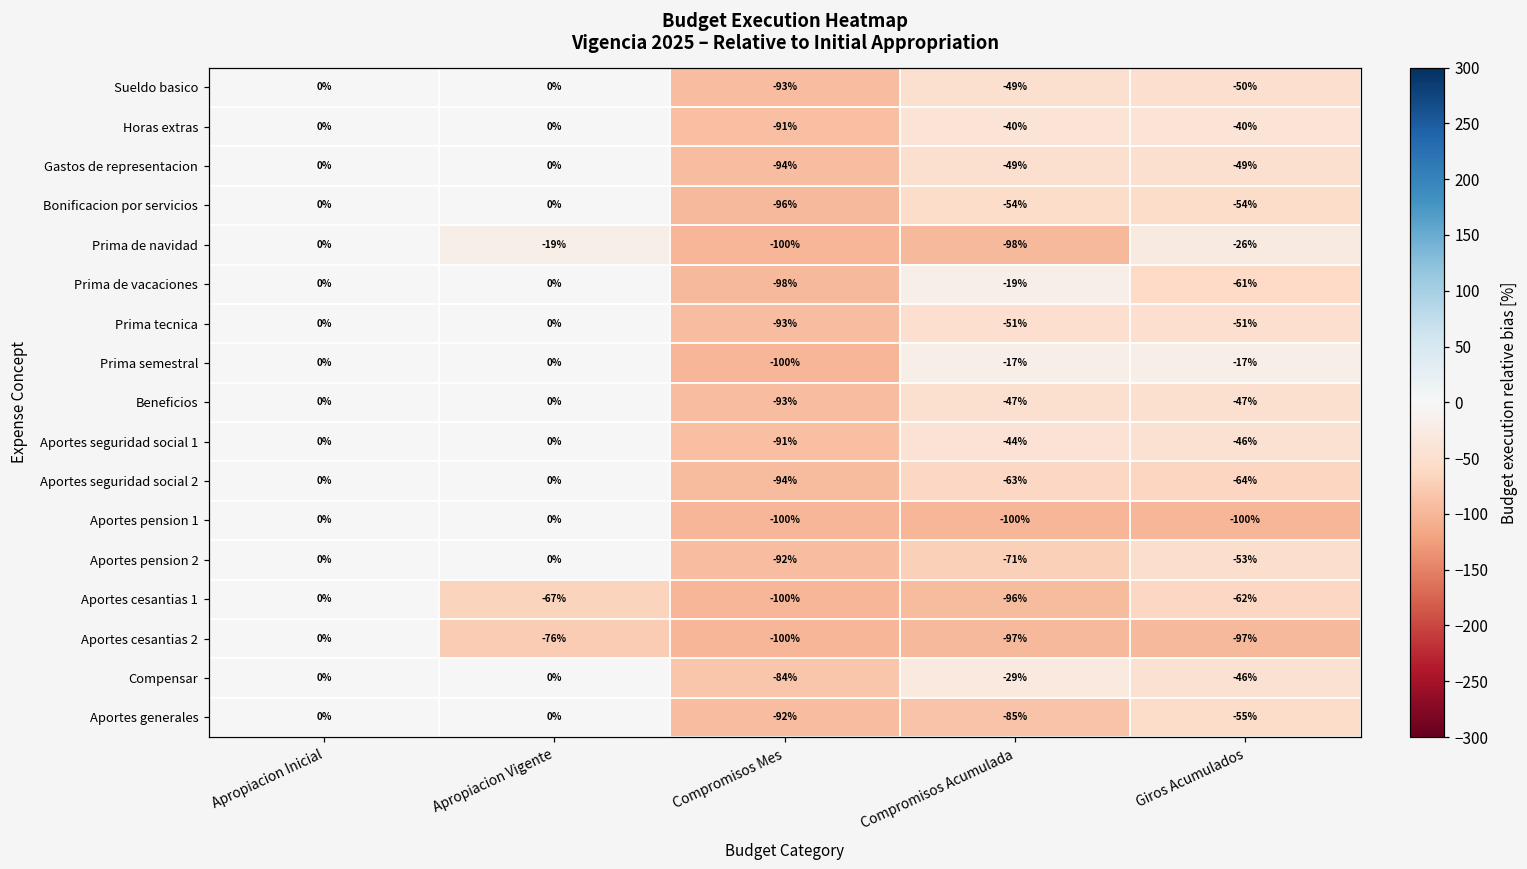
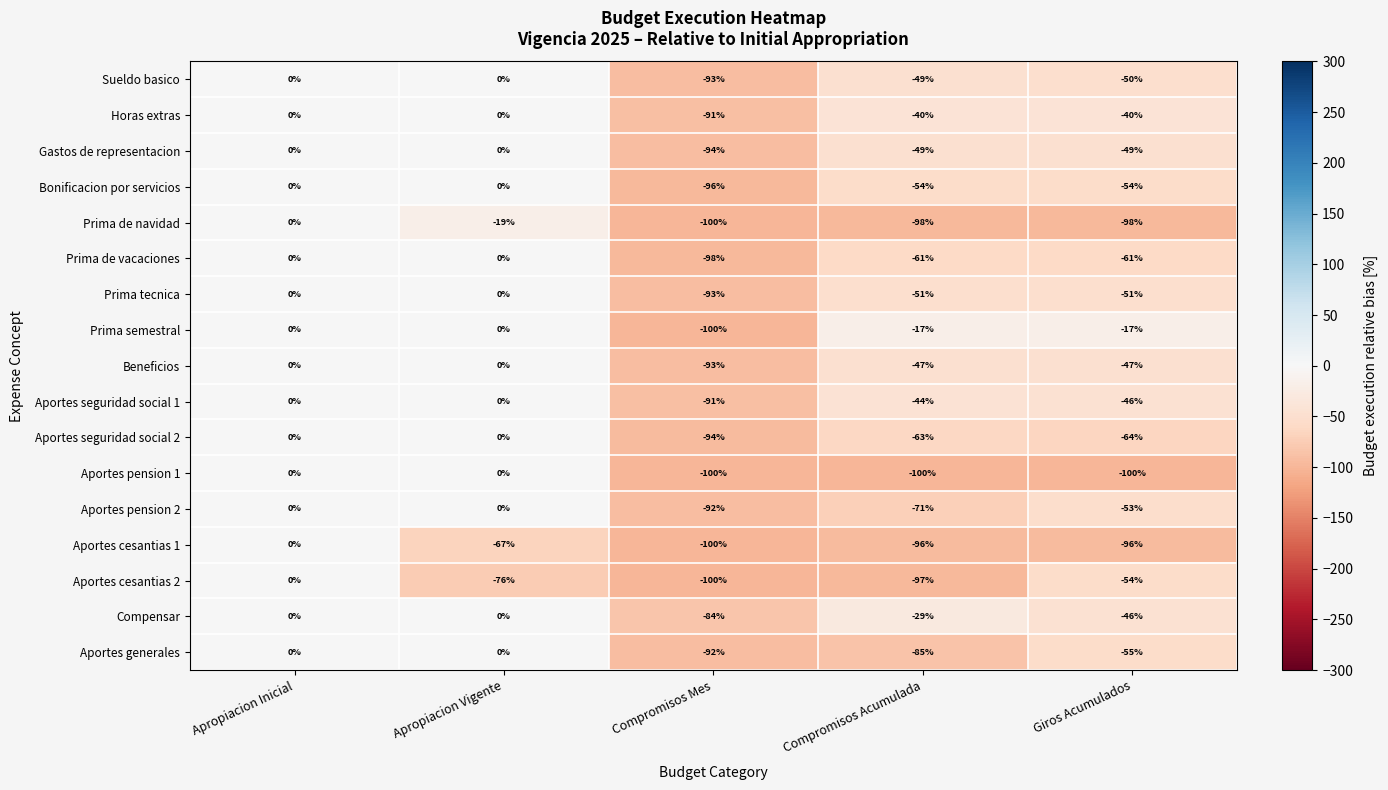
  {
    "Sueldo basico": {
      "Apropiacion Inicial": "0%",
      "Apropiacion Vigente": "0%",
      "Compromisos Mes": "-93%",
      "Compromisos Acumulada": "-49%",
      "Giros Acumulados": "-50%"
    },
    "Horas extras": {
      "Apropiacion Inicial": "0%",
      "Apropiacion Vigente": "0%",
      "Compromisos Mes": "-91%",
      "Compromisos Acumulada": "-40%",
      "Giros Acumulados": "-40%"
    },
    "Gastos de representacion": {
      "Apropiacion Inicial": "0%",
      "Apropiacion Vigente": "0%",
      "Compromisos Mes": "-94%",
      "Compromisos Acumulada": "-49%",
      "Giros Acumulados": "-49%"
    },
    "Bonificacion por servicios": {
      "Apropiacion Inicial": "0%",
      "Apropiacion Vigente": "0%",
      "Compromisos Mes": "-96%",
      "Compromisos Acumulada": "-54%",
      "Giros Acumulados": "-54%"
    },
    "Prima de navidad": {
      "Apropiacion Inicial": "0%",
      "Apropiacion Vigente": "-19%",
      "Compromisos Mes": "-100%",
      "Compromisos Acumulada": "-98%",
-     "Giros Acumulados": "-26%"
+     "Giros Acumulados": "-98%"
    },
    "Prima de vacaciones": {
      "Apropiacion Inicial": "0%",
      "Apropiacion Vigente": "0%",
      "Compromisos Mes": "-98%",
-     "Compromisos Acumulada": "-19%",
+     "Compromisos Acumulada": "-61%",
      "Giros Acumulados": "-61%"
    },
    "Prima tecnica": {
      "Apropiacion Inicial": "0%",
      "Apropiacion Vigente": "0%",
      "Compromisos Mes": "-93%",
      "Compromisos Acumulada": "-51%",
      "Giros Acumulados": "-51%"
    },
    "Prima semestral": {
      "Apropiacion Inicial": "0%",
      "Apropiacion Vigente": "0%",
      "Compromisos Mes": "-100%",
      "Compromisos Acumulada": "-17%",
      "Giros Acumulados": "-17%"
    },
    "Beneficios": {
      "Apropiacion Inicial": "0%",
      "Apropiacion Vigente": "0%",
      "Compromisos Mes": "-93%",
      "Compromisos Acumulada": "-47%",
      "Giros Acumulados": "-47%"
    },
    "Aportes seguridad social 1": {
      "Apropiacion Inicial": "0%",
      "Apropiacion Vigente": "0%",
      "Compromisos Mes": "-91%",
      "Compromisos Acumulada": "-44%",
      "Giros Acumulados": "-46%"
    },
    "Aportes seguridad social 2": {
      "Apropiacion Inicial": "0%",
      "Apropiacion Vigente": "0%",
      "Compromisos Mes": "-94%",
      "Compromisos Acumulada": "-63%",
      "Giros Acumulados": "-64%"
    },
    "Aportes pension 1": {
      "Apropiacion Inicial": "0%",
      "Apropiacion Vigente": "0%",
      "Compromisos Mes": "-100%",
      "Compromisos Acumulada": "-100%",
      "Giros Acumulados": "-100%"
    },
    "Aportes pension 2": {
      "Apropiacion Inicial": "0%",
      "Apropiacion Vigente": "0%",
      "Compromisos Mes": "-92%",
      "Compromisos Acumulada": "-71%",
      "Giros Acumulados": "-53%"
    },
    "Aportes cesantias 1": {
      "Apropiacion Inicial": "0%",
      "Apropiacion Vigente": "-67%",
      "Compromisos Mes": "-100%",
      "Compromisos Acumulada": "-96%",
-     "Giros Acumulados": "-62%"
+     "Giros Acumulados": "-96%"
    },
    "Aportes cesantias 2": {
      "Apropiacion Inicial": "0%",
      "Apropiacion Vigente": "-76%",
      "Compromisos Mes": "-100%",
      "Compromisos Acumulada": "-97%",
-     "Giros Acumulados": "-97%"
+     "Giros Acumulados": "-54%"
    },
    "Compensar": {
      "Apropiacion Inicial": "0%",
      "Apropiacion Vigente": "0%",
      "Compromisos Mes": "-84%",
      "Compromisos Acumulada": "-29%",
      "Giros Acumulados": "-46%"
    },
    "Aportes generales": {
      "Apropiacion Inicial": "0%",
      "Apropiacion Vigente": "0%",
      "Compromisos Mes": "-92%",
      "Compromisos Acumulada": "-85%",
      "Giros Acumulados": "-55%"
    }
  }
